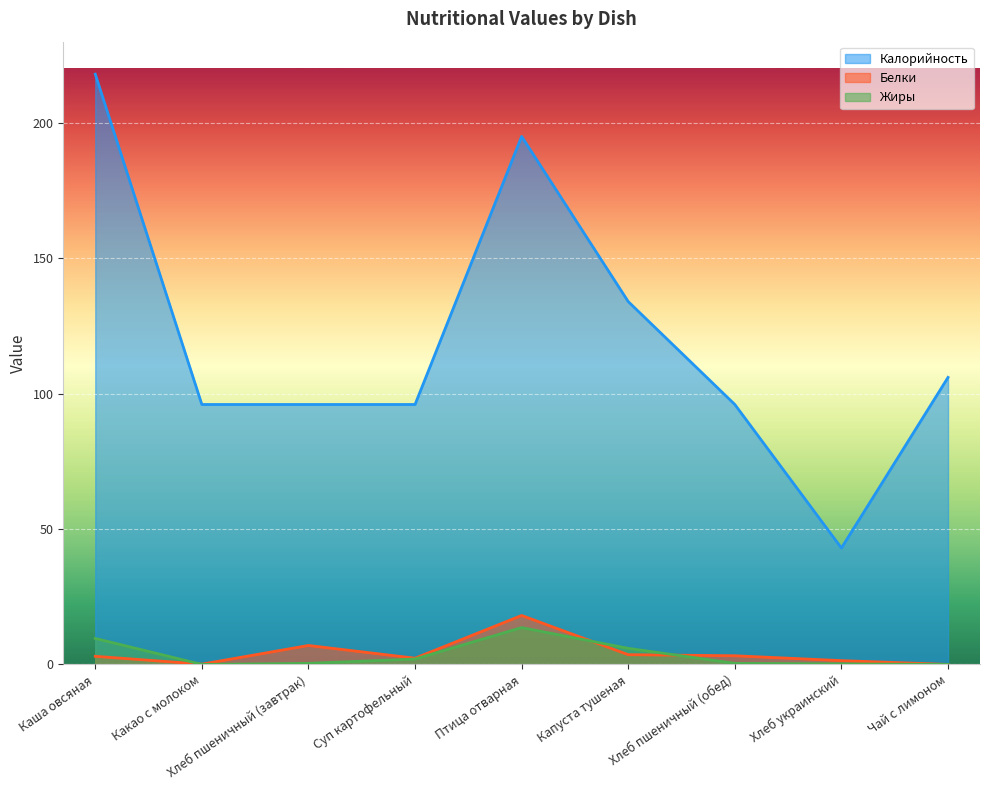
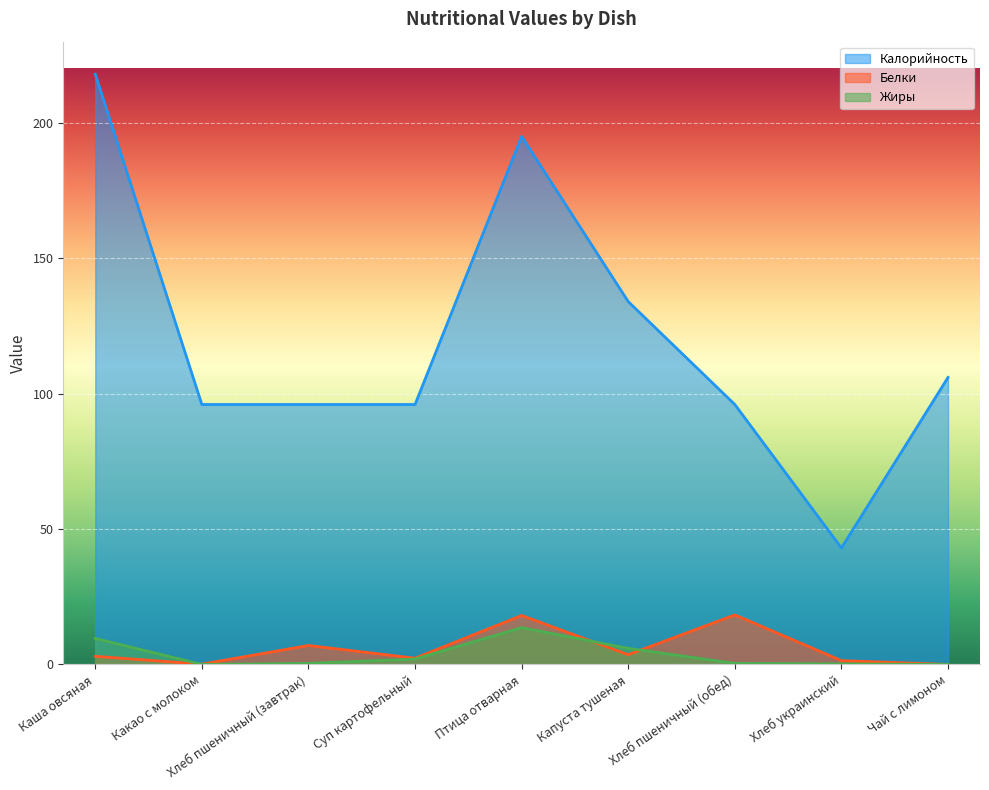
  {
    "Калорийность": {
      "Каша овсяная": 218,
      "Какао с молоком": 96,
      "Хлеб пшеничный (завтрак)": 96,
      "Суп картофельный": 96,
      "Птица отварная": 195,
      "Капуста тушеная": 134,
      "Хлеб пшеничный (обед)": 96,
      "Хлеб украинский": 43,
      "Чай с лимоном": 106
    },
    "Белки": {
      "Каша овсяная": 3,
      "Хлеб пшеничный (завтрак)": 7,
      "Птица отварная": 18,
      "Капуста тушеная": 4,
-     "Хлеб пшеничный (обед)": 3,
+     "Хлеб пшеничный (обед)": 18,
      "Хлеб украинский": 1
    },
    "Жиры": {
      "Каша овсяная": 10,
      "Хлеб пшеничный (завтрак)": 0,
      "Птица отварная": 14,
      "Капуста тушеная": 6,
      "Хлеб пшеничный (обед)": 0,
      "Хлеб украинский": 0
    }
  }
